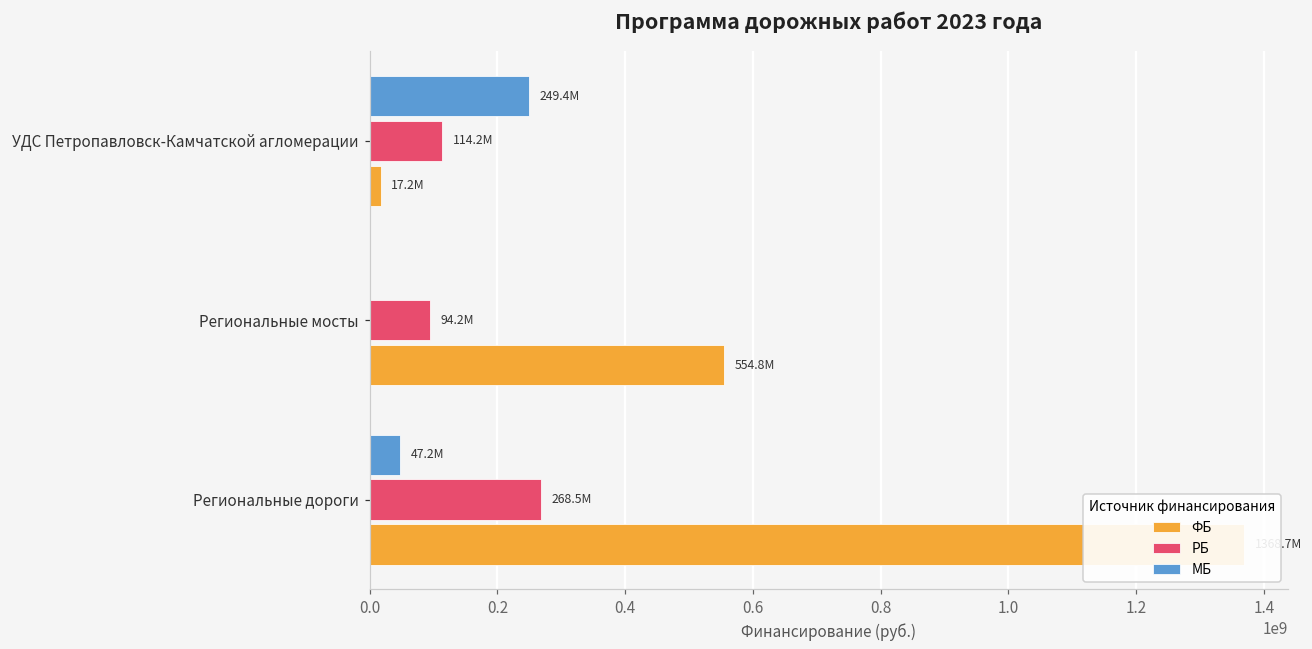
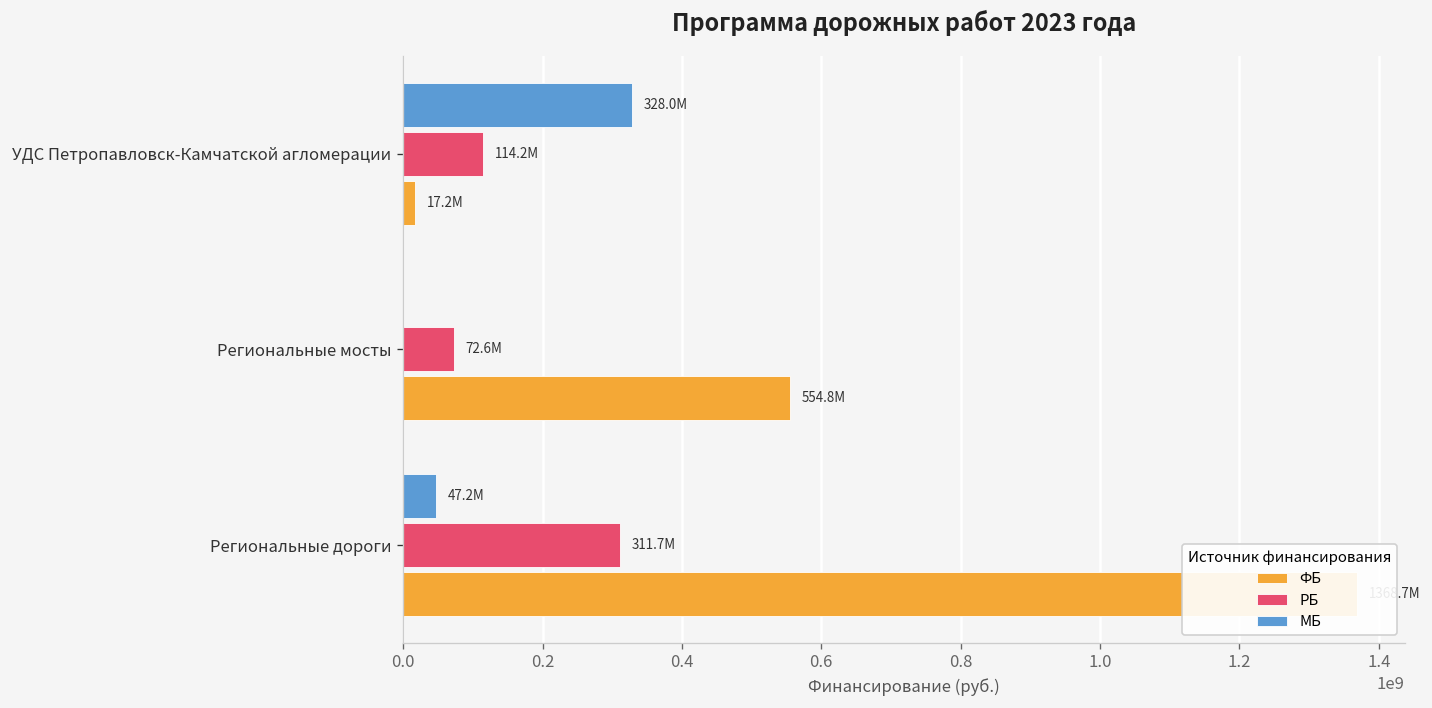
  {
    "ФБ": {
      "УДС Петропавловск-Камчатской агломерации": "17.2M",
      "Региональные мосты": "554.8M"
    },
    "РБ": {
      "УДС Петропавловск-Камчатской агломерации": "114.2M",
-     "Региональные мосты": "94.2M",
-     "Региональные дороги": "268.5M"
+     "Региональные мосты": "72.6M",
+     "Региональные дороги": "311.7M"
    },
    "МБ": {
-     "УДС Петропавловск-Камчатской агломерации": "249.4M",
+     "УДС Петропавловск-Камчатской агломерации": "328.0M",
      "Региональные дороги": "47.2M"
    }
  }
